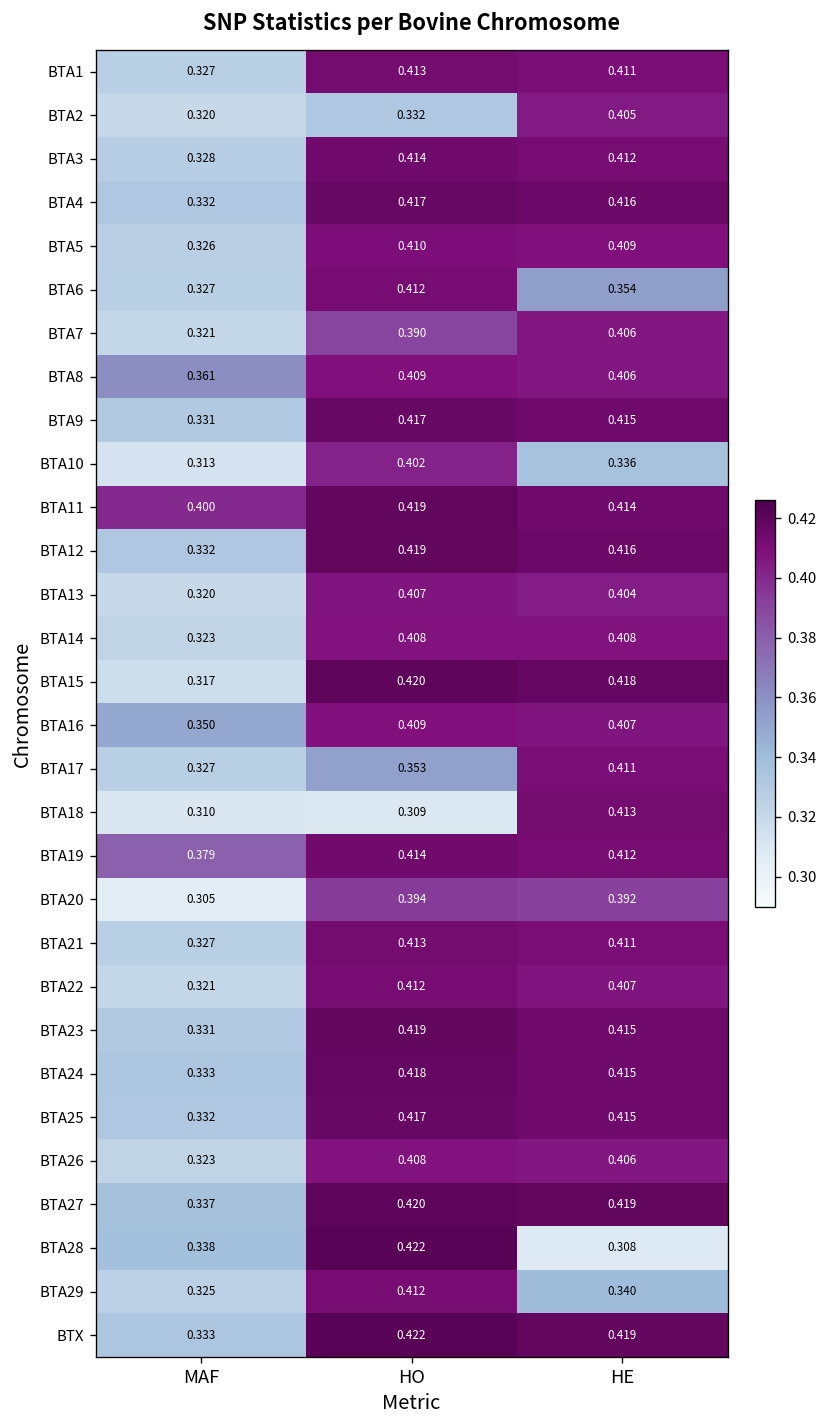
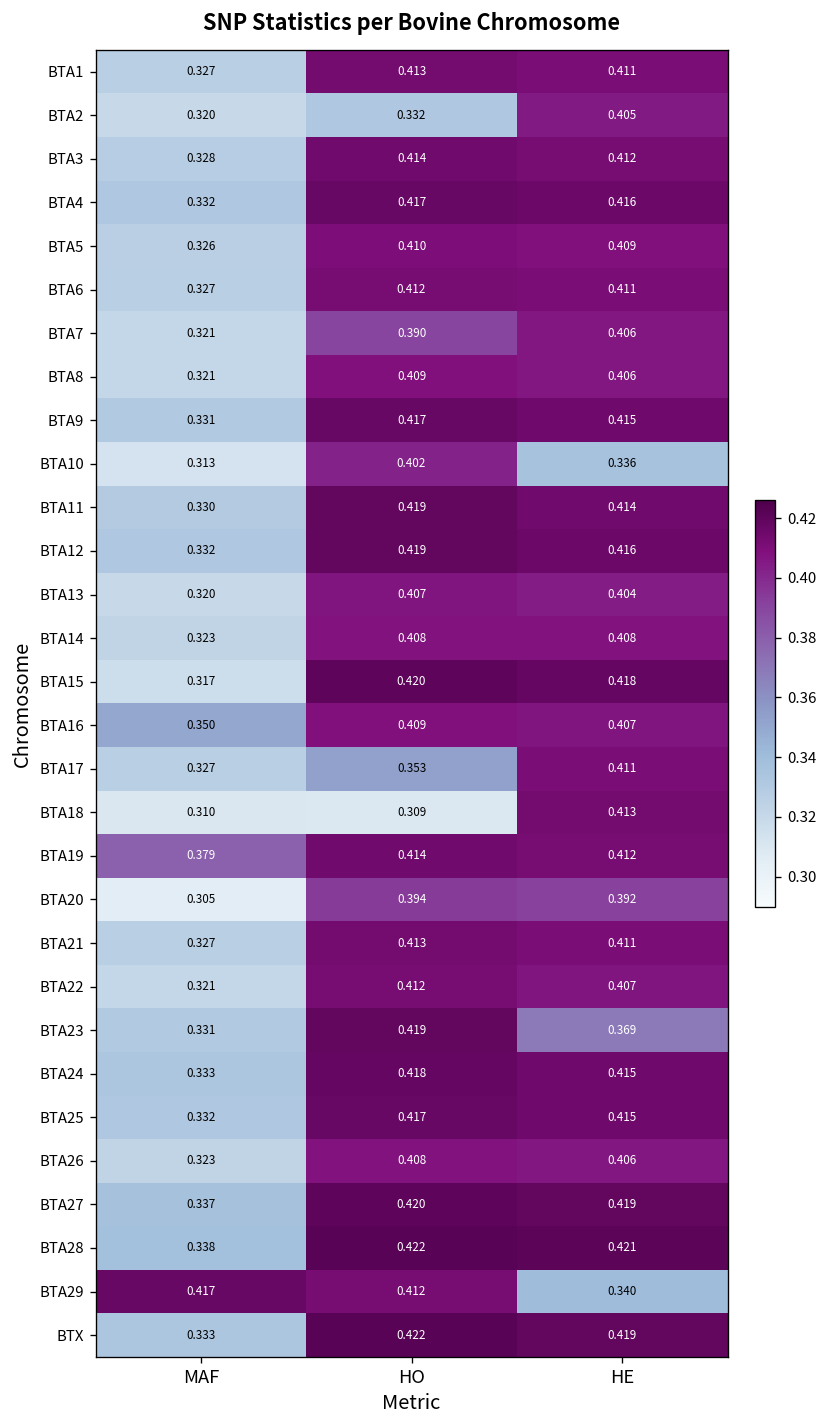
  {
    "BTA1": {
      "MAF": 0.327,
      "HO": 0.413,
      "HE": 0.411
    },
    "BTA2": {
      "MAF": 0.320,
      "HO": 0.332,
      "HE": 0.405
    },
    "BTA3": {
      "MAF": 0.328,
      "HO": 0.414,
      "HE": 0.412
    },
    "BTA4": {
      "MAF": 0.332,
      "HO": 0.417,
      "HE": 0.416
    },
    "BTA5": {
      "MAF": 0.326,
      "HO": 0.410,
      "HE": 0.409
    },
    "BTA6": {
      "MAF": 0.327,
      "HO": 0.412,
-     "HE": 0.354
+     "HE": 0.411
    },
    "BTA7": {
      "MAF": 0.321,
      "HO": 0.390,
      "HE": 0.406
    },
    "BTA8": {
-     "MAF": 0.361,
+     "MAF": 0.321,
      "HO": 0.409,
      "HE": 0.406
    },
    "BTA9": {
      "MAF": 0.331,
      "HO": 0.417,
      "HE": 0.415
    },
    "BTA10": {
      "MAF": 0.313,
      "HO": 0.402,
      "HE": 0.336
    },
    "BTA11": {
-     "MAF": 0.400,
+     "MAF": 0.330,
      "HO": 0.419,
      "HE": 0.414
    },
    "BTA12": {
      "MAF": 0.332,
      "HO": 0.419,
      "HE": 0.416
    },
    "BTA13": {
      "MAF": 0.320,
      "HO": 0.407,
      "HE": 0.404
    },
    "BTA14": {
      "MAF": 0.323,
      "HO": 0.408,
      "HE": 0.408
    },
    "BTA15": {
      "MAF": 0.317,
      "HO": 0.420,
      "HE": 0.418
    },
    "BTA16": {
      "MAF": 0.350,
      "HO": 0.409,
      "HE": 0.407
    },
    "BTA17": {
      "MAF": 0.327,
      "HO": 0.353,
      "HE": 0.411
    },
    "BTA18": {
      "MAF": 0.310,
      "HO": 0.309,
      "HE": 0.413
    },
    "BTA19": {
      "MAF": 0.379,
      "HO": 0.414,
      "HE": 0.412
    },
    "BTA20": {
      "MAF": 0.305,
      "HO": 0.394,
      "HE": 0.392
    },
    "BTA21": {
      "MAF": 0.327,
      "HO": 0.413,
      "HE": 0.411
    },
    "BTA22": {
      "MAF": 0.321,
      "HO": 0.412,
      "HE": 0.407
    },
    "BTA23": {
      "MAF": 0.331,
      "HO": 0.419,
-     "HE": 0.415
+     "HE": 0.369
    },
    "BTA24": {
      "MAF": 0.333,
      "HO": 0.418,
      "HE": 0.415
    },
    "BTA25": {
      "MAF": 0.332,
      "HO": 0.417,
      "HE": 0.415
    },
    "BTA26": {
      "MAF": 0.323,
      "HO": 0.408,
      "HE": 0.406
    },
    "BTA27": {
      "MAF": 0.337,
      "HO": 0.420,
      "HE": 0.419
    },
    "BTA28": {
      "MAF": 0.338,
      "HO": 0.422,
-     "HE": 0.308
+     "HE": 0.421
    },
    "BTA29": {
-     "MAF": 0.325,
+     "MAF": 0.417,
      "HO": 0.412,
      "HE": 0.340
    },
    "BTX": {
      "MAF": 0.333,
      "HO": 0.422,
      "HE": 0.419
    }
  }
